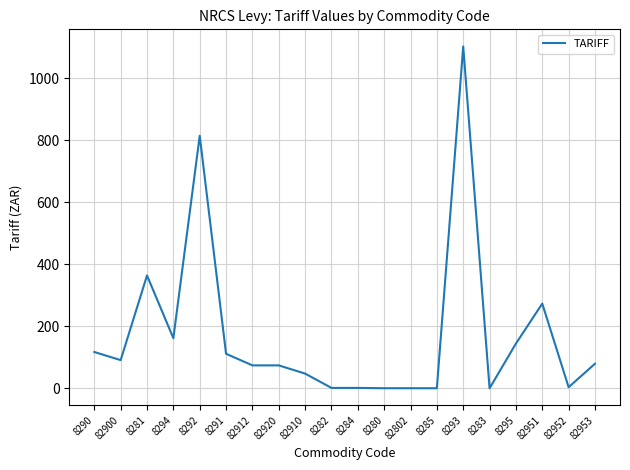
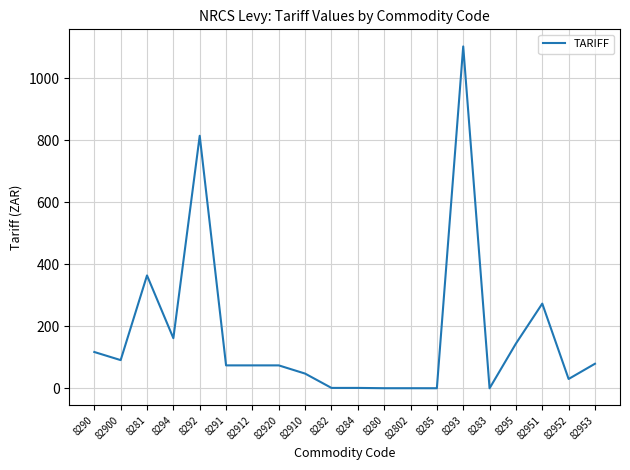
  {
    "8290": 120,
    "82900": 90,
    "8281": 360,
    "8294": 160,
    "8292": 810,
-   "8291": 110,
+   "8291": 70,
    "82912": 70,
    "82920": 70,
    "82910": 50,
    "8282": 0,
    "8284": 0,
    "8280": 0,
    "82802": 0,
    "8285": 0,
    "8293": 1100,
    "8283": 0,
    "8295": 140,
    "82951": 270,
-   "82952": 0,
+   "82952": 30,
    "82953": 80
  }
